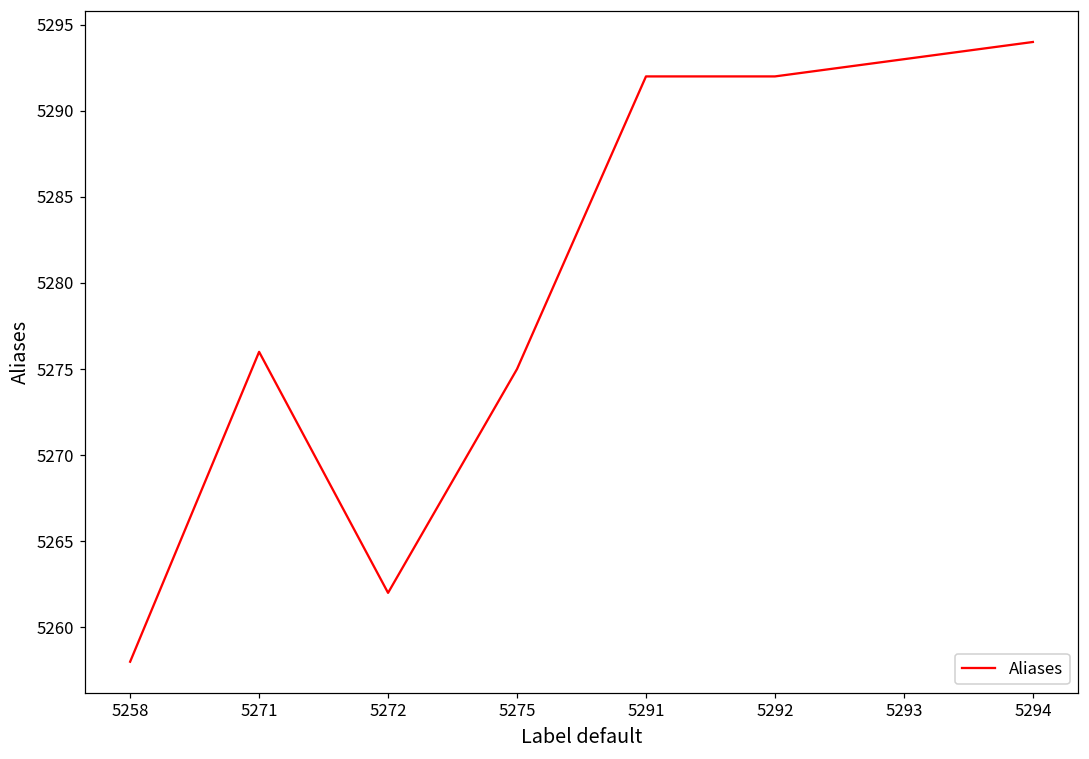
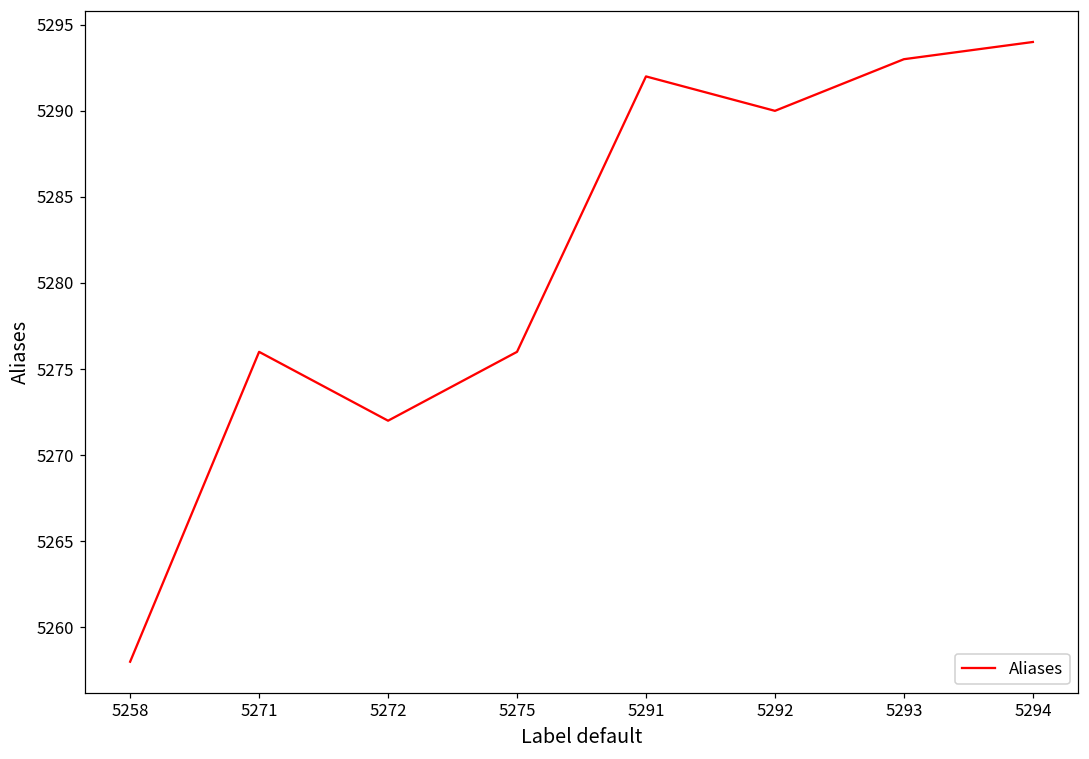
  {
    "5258": 5258,
    "5271": 5276,
-   "5272": 5262,
-   "5275": 5275,
+   "5272": 5272,
+   "5275": 5276,
    "5291": 5292,
-   "5292": 5292,
+   "5292": 5290,
    "5293": 5293,
    "5294": 5294
  }
